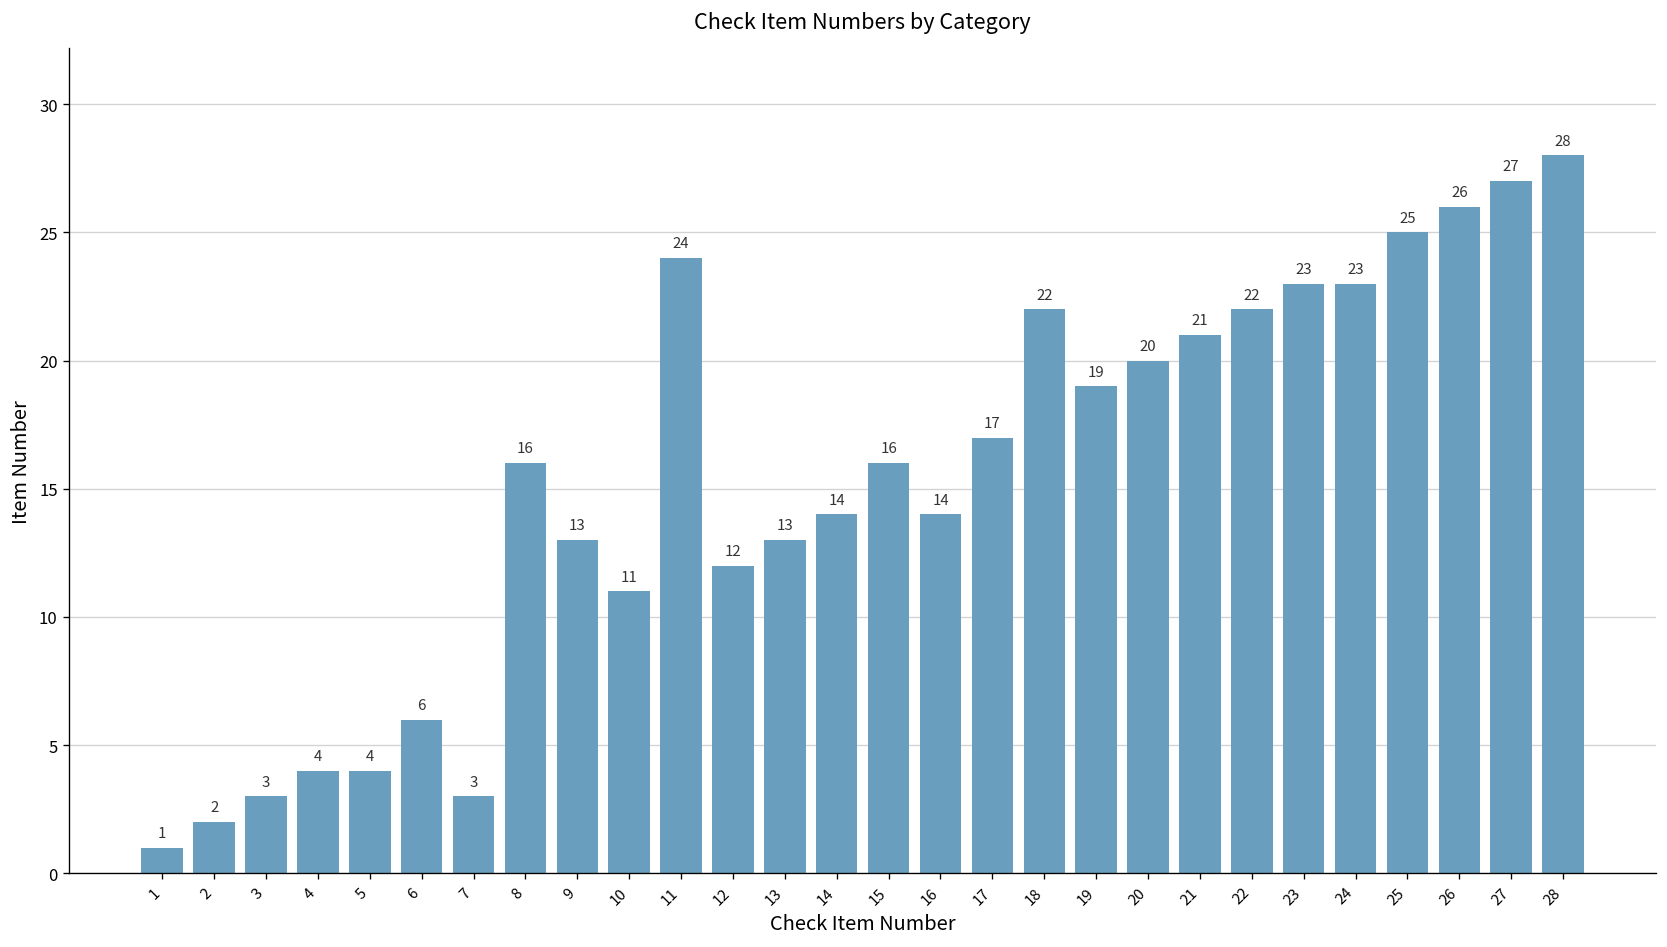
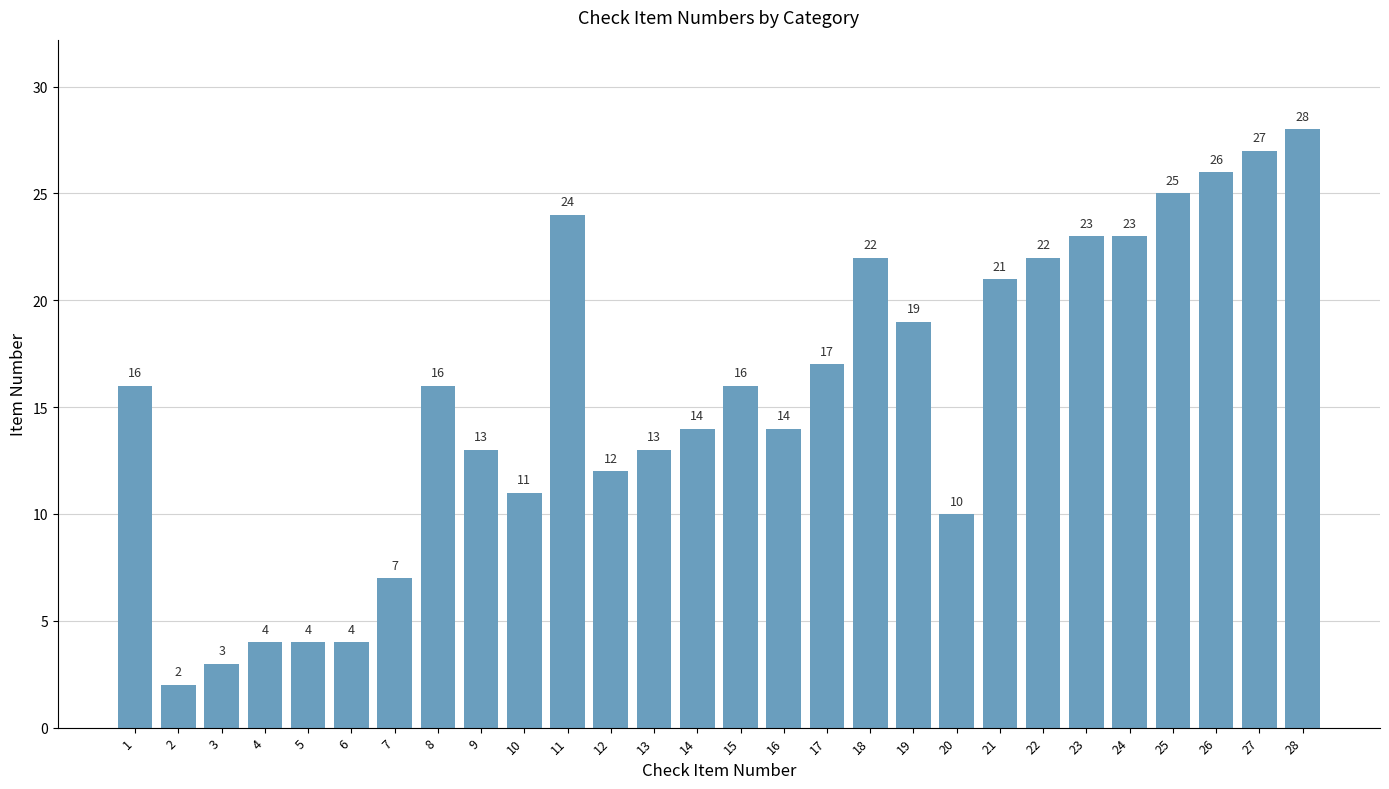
  {
-   "1": 1,
+   "1": 16,
    "2": 2,
    "3": 3,
    "4": 4,
    "5": 4,
-   "6": 6,
-   "7": 3,
+   "6": 4,
+   "7": 7,
    "8": 16,
    "9": 13,
    "10": 11,
    "11": 24,
    "12": 12,
    "13": 13,
    "14": 14,
    "15": 16,
    "16": 14,
    "17": 17,
    "18": 22,
    "19": 19,
-   "20": 20,
+   "20": 10,
    "21": 21,
    "22": 22,
    "23": 23,
    "24": 23,
    "25": 25,
    "26": 26,
    "27": 27,
    "28": 28
  }
